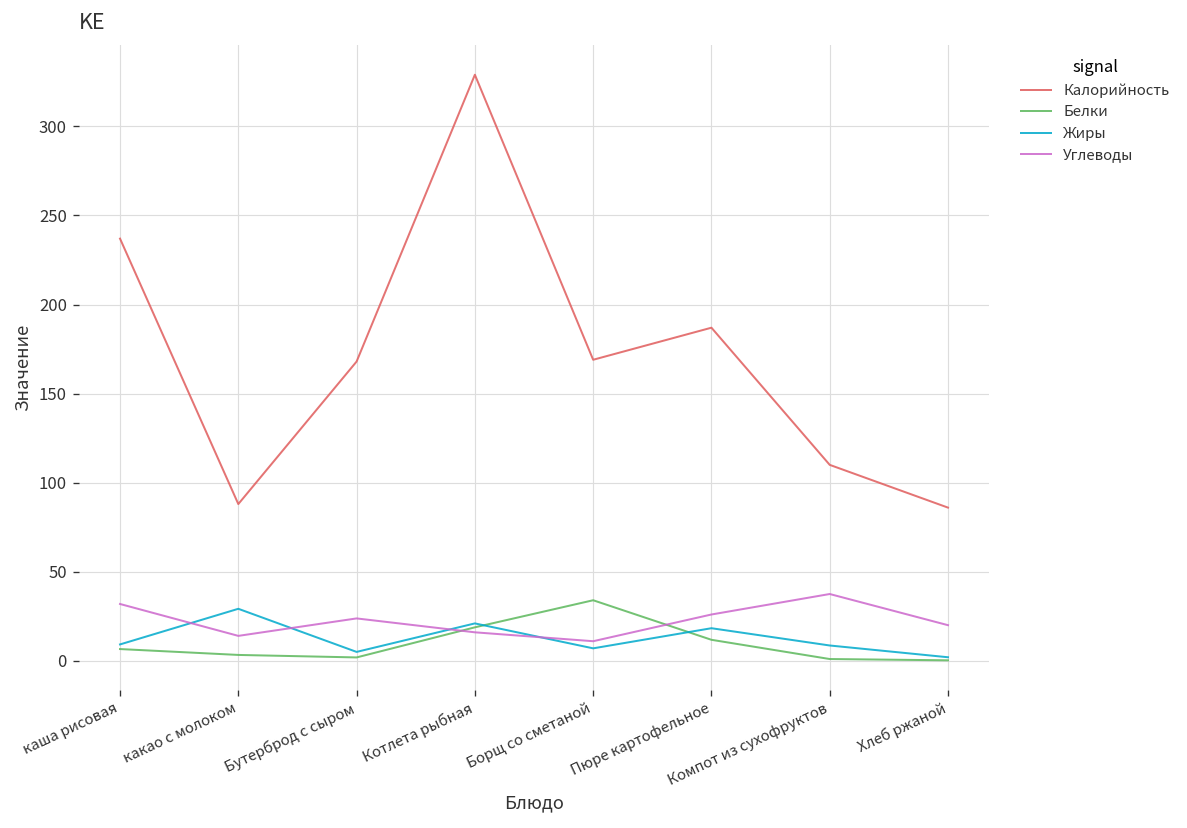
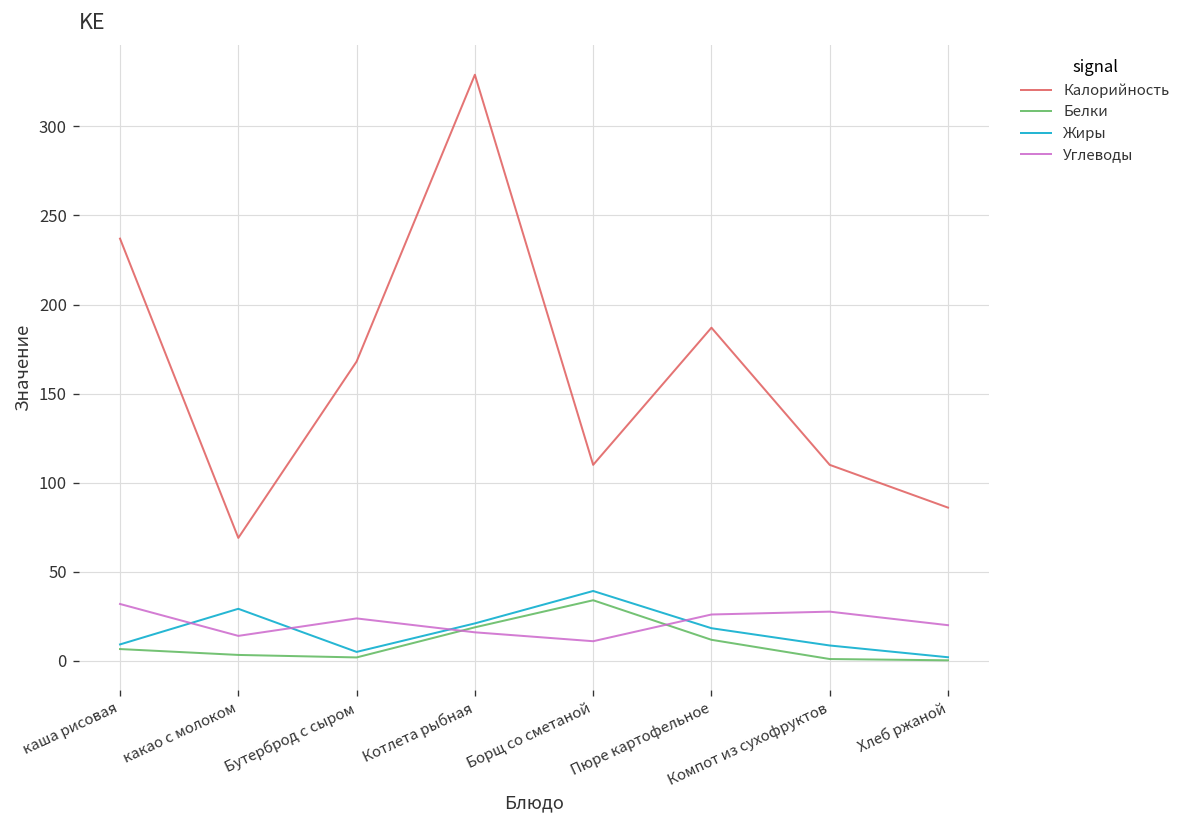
  {
    "Калорийность": {
      "каша рисовая": 237,
-     "какао с молоком": 88,
+     "какао с молоком": 69,
      "Бутерброд с сыром": 168,
      "Котлета рыбная": 329,
-     "Борщ со сметаной": 169,
+     "Борщ со сметаной": 110,
      "Пюре картофельное": 187,
      "Компот из сухофруктов": 110,
      "Хлеб ржаной": 86
    },
    "Белки": {
      "каша рисовая": 7,
      "какао с молоком": 3,
      "Бутерброд с сыром": 2,
      "Котлета рыбная": 19,
      "Борщ со сметаной": 34,
      "Пюре картофельное": 12,
      "Компот из сухофруктов": 1,
      "Хлеб ржаной": 0
    },
    "Жиры": {
      "каша рисовая": 9,
      "какао с молоком": 29,
      "Бутерброд с сыром": 5,
      "Котлета рыбная": 21,
-     "Борщ со сметаной": 7,
+     "Борщ со сметаной": 39,
      "Пюре картофельное": 18,
      "Компот из сухофруктов": 9,
      "Хлеб ржаной": 2
    },
    "Углеводы": {
      "каша рисовая": 32,
      "какао с молоком": 14,
      "Бутерброд с сыром": 24,
      "Котлета рыбная": 16,
      "Борщ со сметаной": 11,
      "Пюре картофельное": 26,
-     "Компот из сухофруктов": 38,
+     "Компот из сухофруктов": 28,
      "Хлеб ржаной": 20
    }
  }
